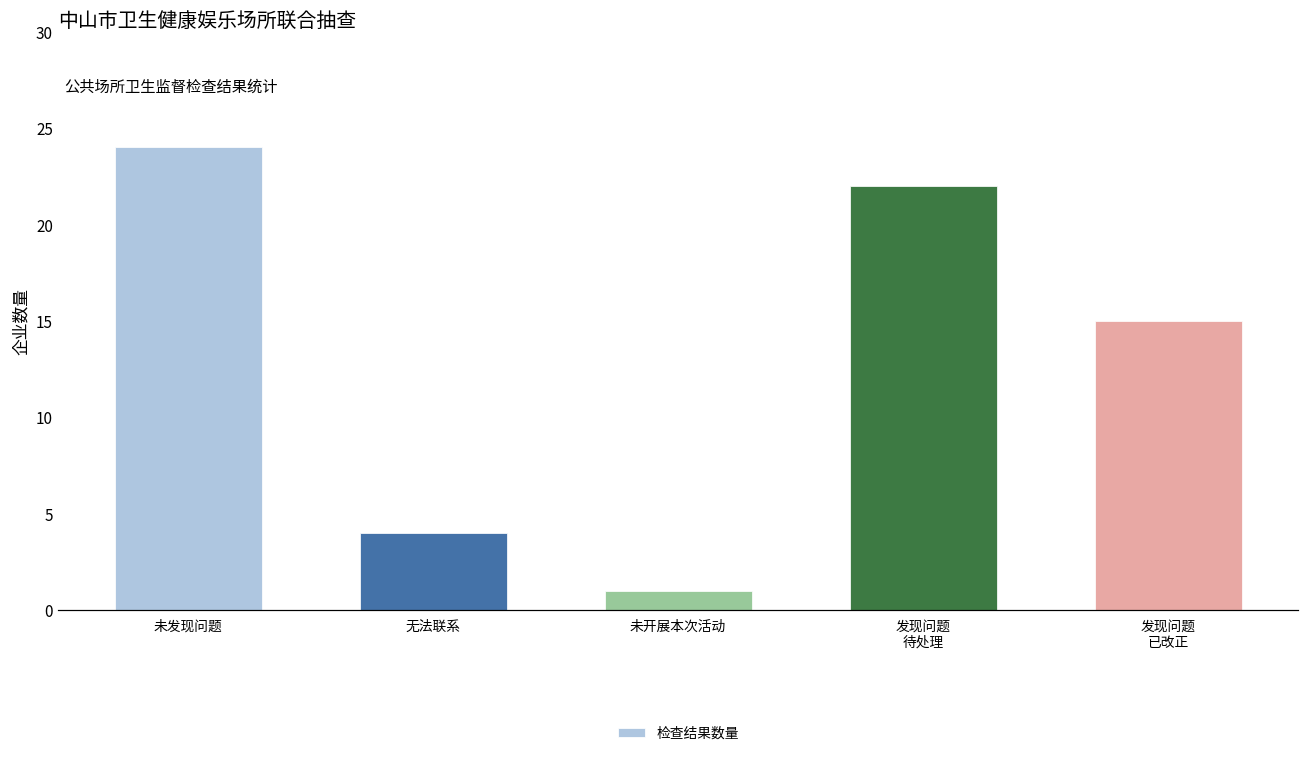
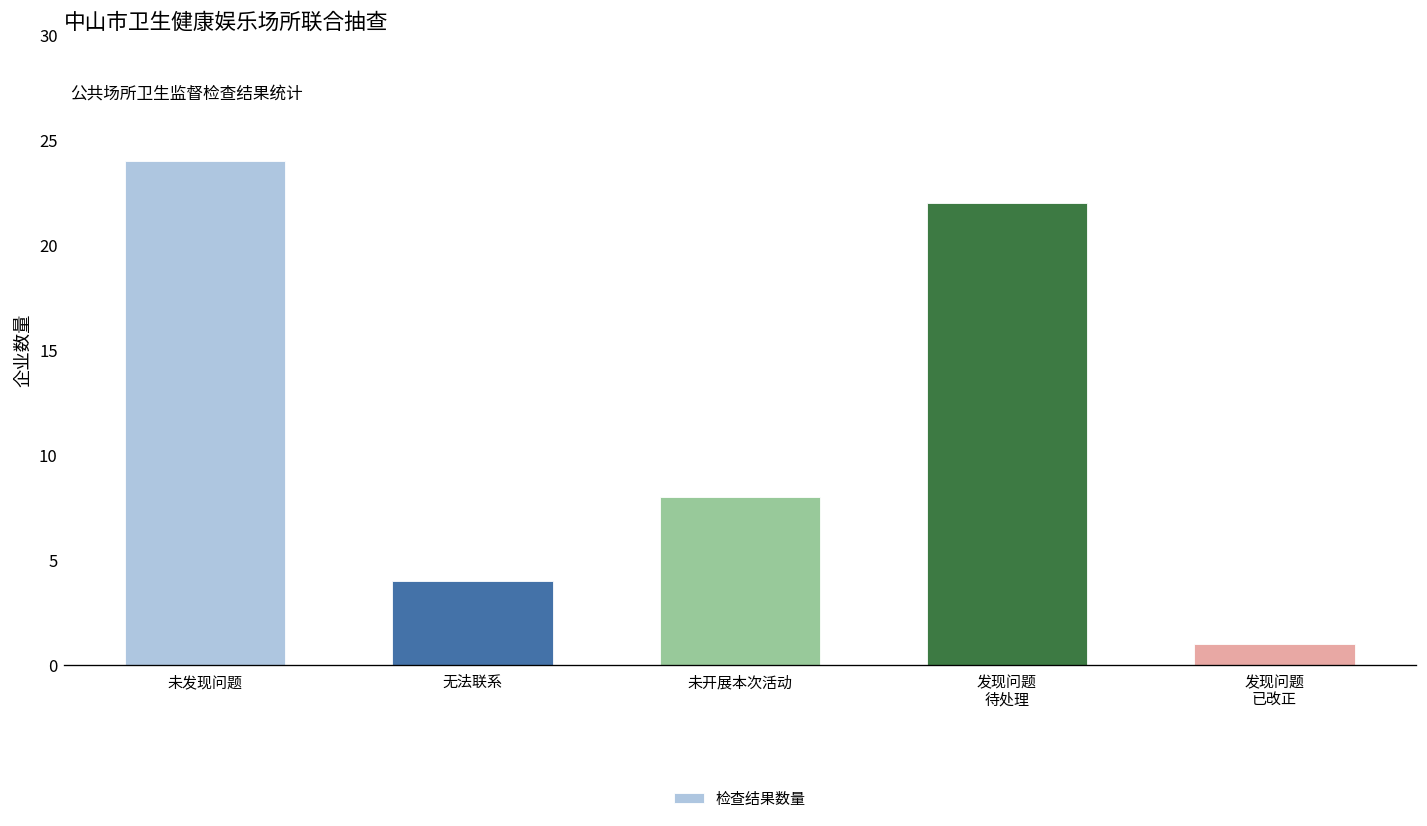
  {
    "未发现问题": 24,
    "无法联系": 4,
-   "未开展本次活动": 1,
+   "未开展本次活动": 8,
    "发现问题 待处理": 22,
-   "发现问题 已改正": 15
+   "发现问题 已改正": 1
  }
